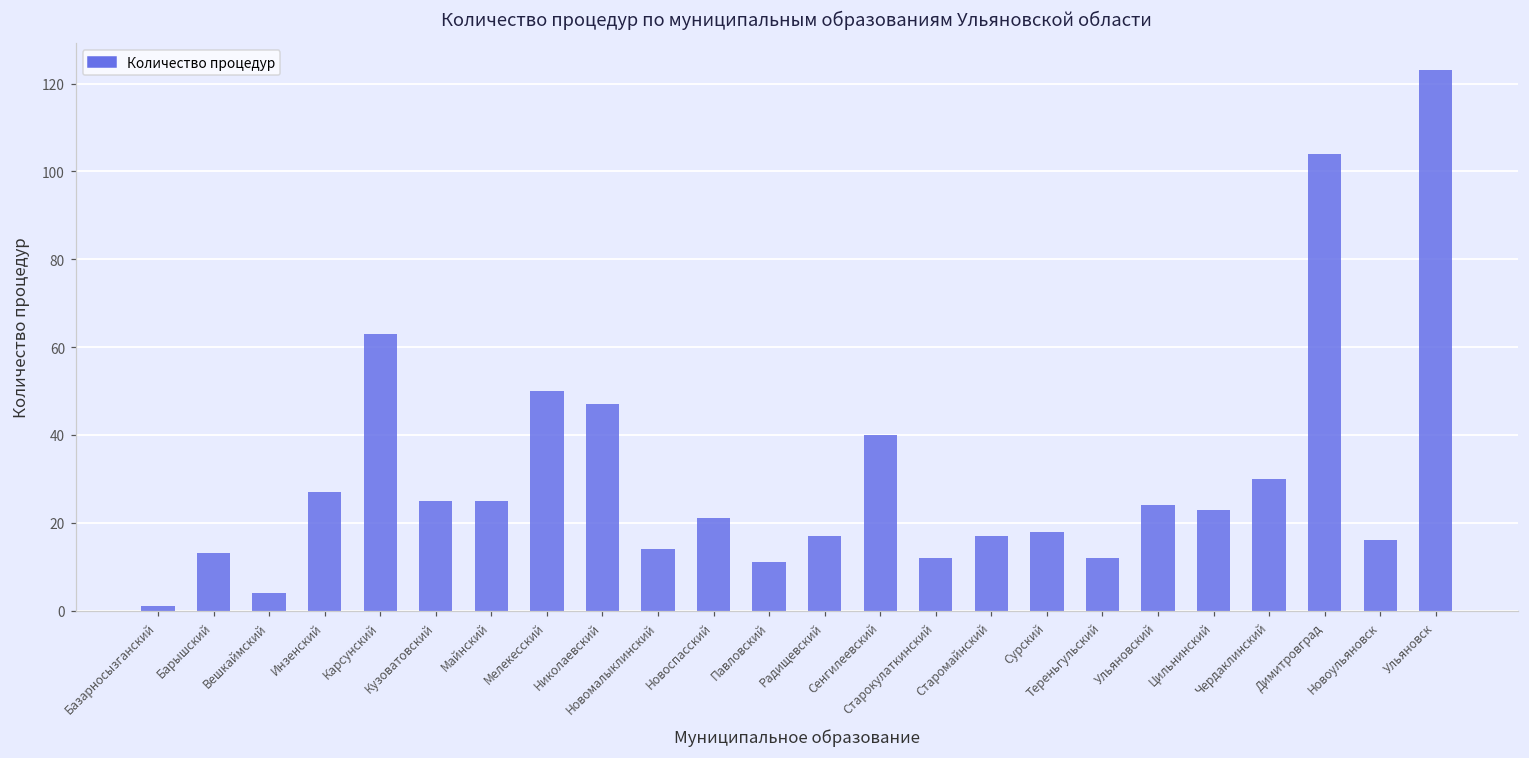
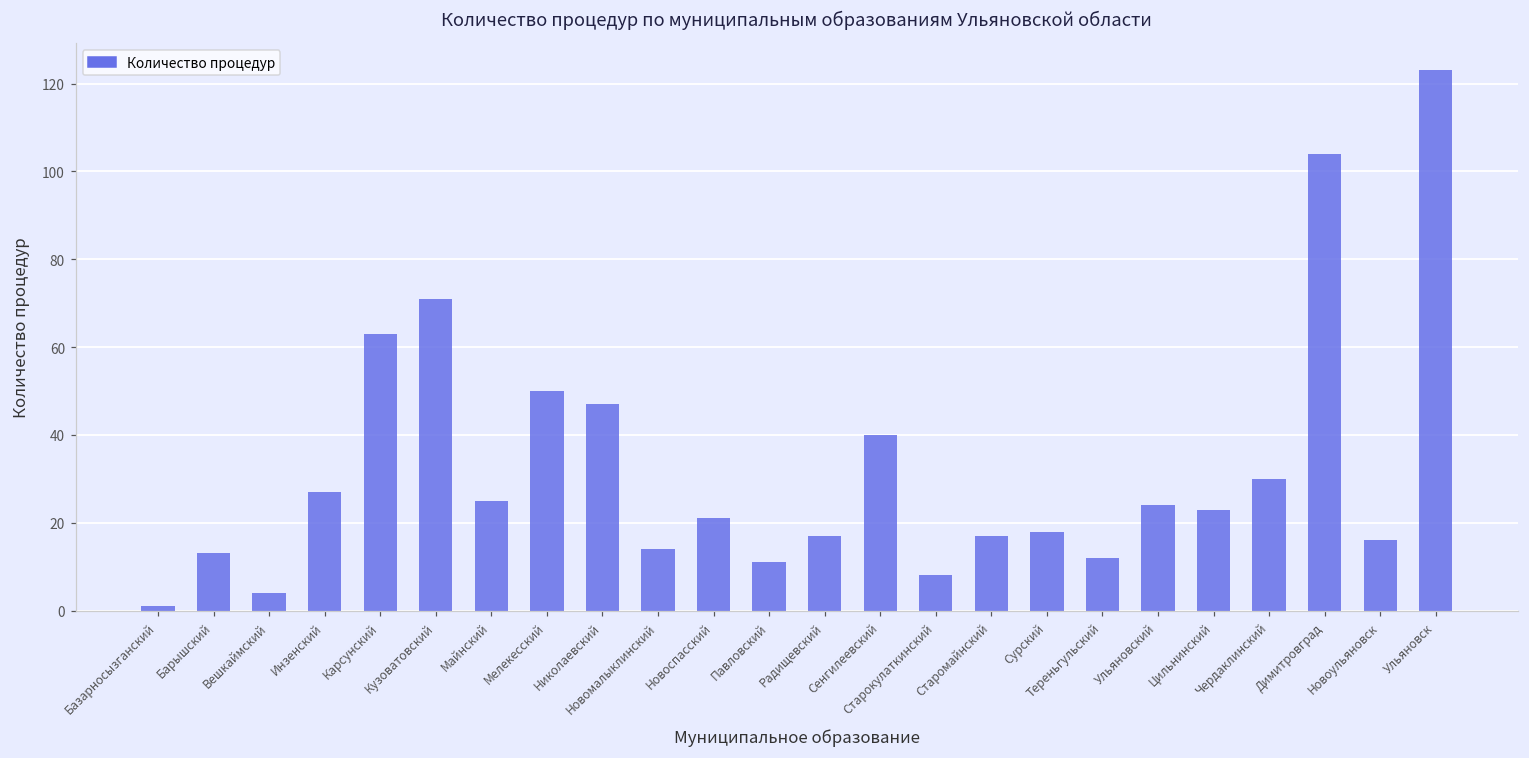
  {
    "Базарносызганский": 1,
    "Барышский": 13,
    "Вешкаймский": 4,
    "Инзенский": 27,
    "Карсунский": 63,
-   "Кузоватовский": 25,
+   "Кузоватовский": 71,
    "Майнский": 25,
    "Мелекесский": 50,
    "Николаевский": 47,
    "Новомалыклинский": 14,
    "Новоспасский": 21,
    "Павловский": 11,
    "Радищевский": 17,
    "Сенгилеевский": 40,
-   "Старокулаткинский": 12,
+   "Старокулаткинский": 8,
    "Старомайнский": 17,
    "Сурский": 18,
    "Тереньгульский": 12,
    "Ульяновский": 24,
    "Цильнинский": 23,
    "Чердаклинский": 30,
    "Димитровград": 104,
    "Новоульяновск": 16,
    "Ульяновск": 123
  }
